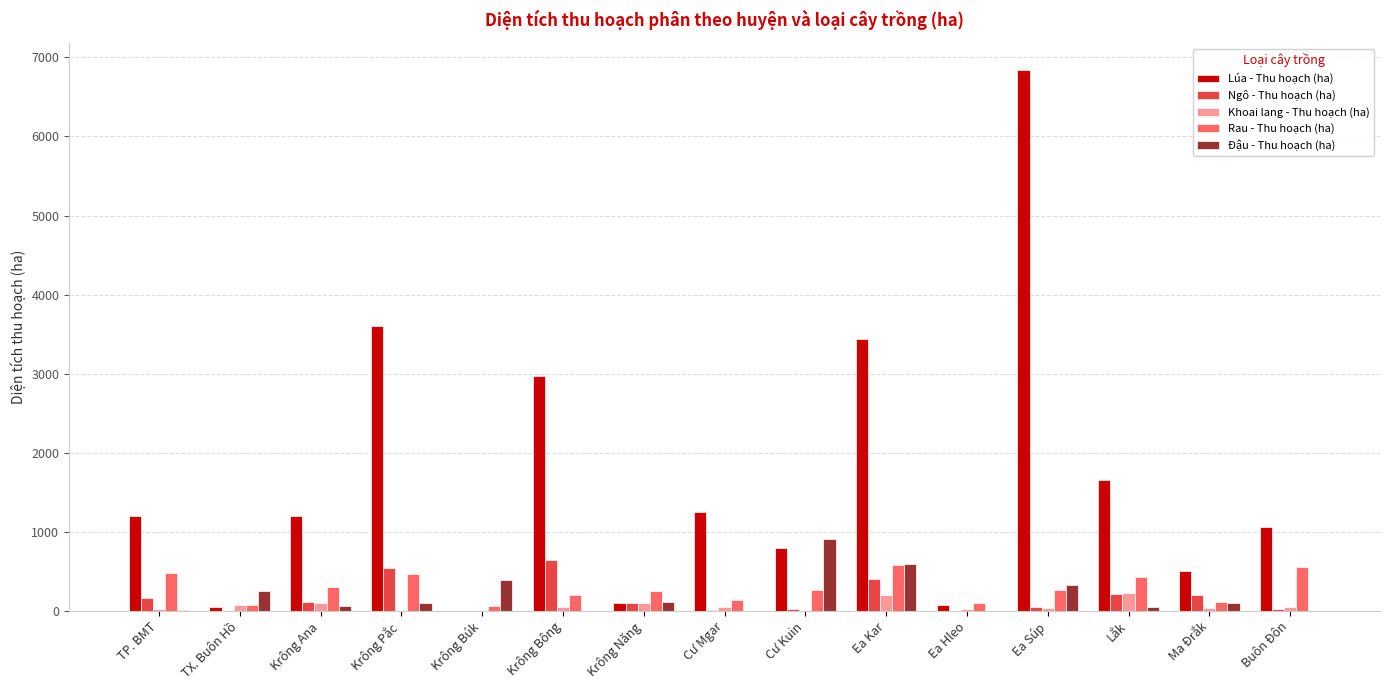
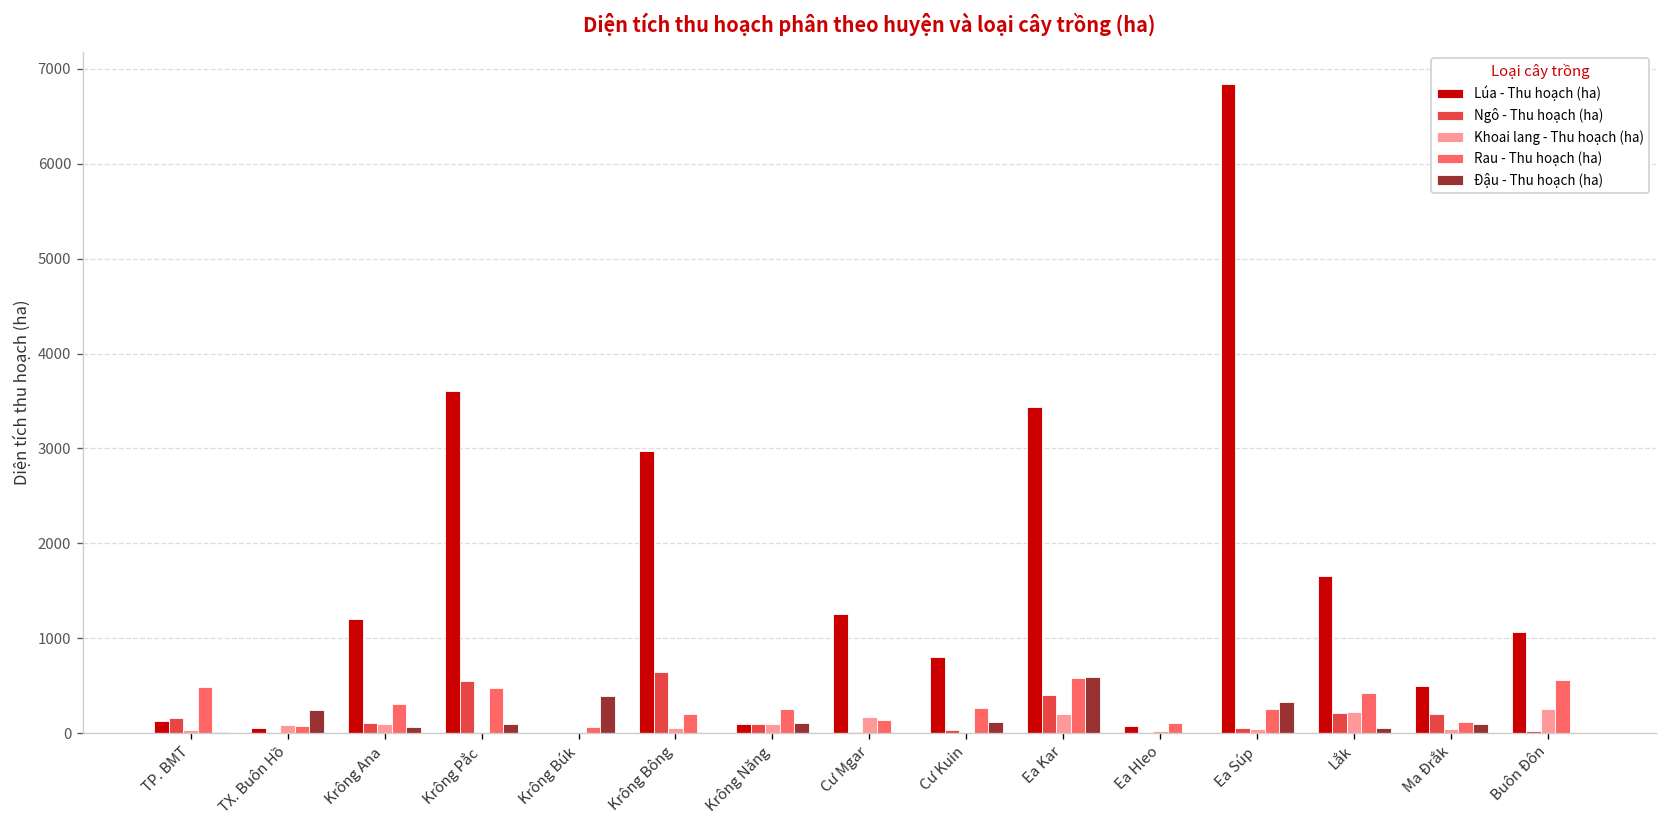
  {
    "Lúa - Thu hoạch (ha)": {
-     "TP. BMT": 1200,
+     "TP. BMT": 100,
      "TX. Buôn Hồ": 100,
      "Krông Ana": 1200,
      "Krông Pắc": 3600,
      "Krông Búk": 0,
      "Krông Bông": 3000,
      "Krông Năng": 100,
      "Cư Mgar": 1300,
      "Cư Kuin": 800,
      "Ea Kar": 3400,
      "Ea Hleo": 100,
      "Ea Súp": 6800,
      "Lắk": 1700,
      "Ma Đrắk": 500,
      "Buôn Đôn": 1100
    },
    "Khoai lang - Thu hoạch (ha)": {
      "TX. Buôn Hồ": 100,
      "Krông Ana": 100,
      "Krông Pắc": 0,
      "Krông Búk": 0,
      "Krông Bông": 100,
      "Krông Năng": 100,
-     "Cư Mgar": 100,
+     "Cư Mgar": 200,
      "Cư Kuin": 0,
      "Ea Kar": 200,
      "Ea Súp": 0,
      "Lắk": 200,
      "Ma Đrắk": 0,
-     "Buôn Đôn": 0
+     "Buôn Đôn": 300
    },
    "Đậu - Thu hoạch (ha)": {
      "TX. Buôn Hồ": 200,
      "Krông Ana": 100,
      "Krông Pắc": 100,
      "Krông Búk": 400,
      "Krông Bông": 0,
      "Krông Năng": 100,
      "Cư Mgar": 0,
-     "Cư Kuin": 900,
+     "Cư Kuin": 100,
      "Ea Kar": 600,
      "Ea Hleo": 0,
      "Ea Súp": 300,
      "Lắk": 100,
      "Ma Đrắk": 100,
      "Buôn Đôn": 0
    }
  }
